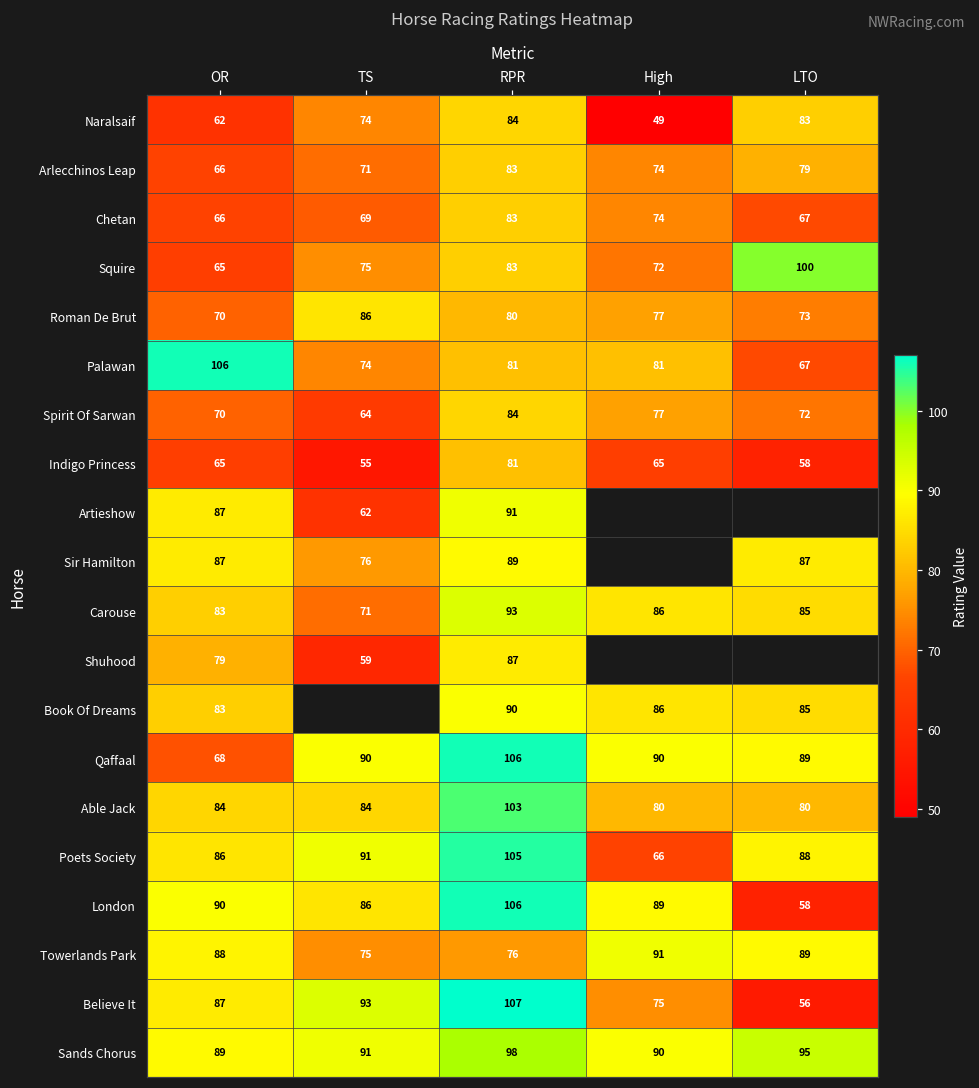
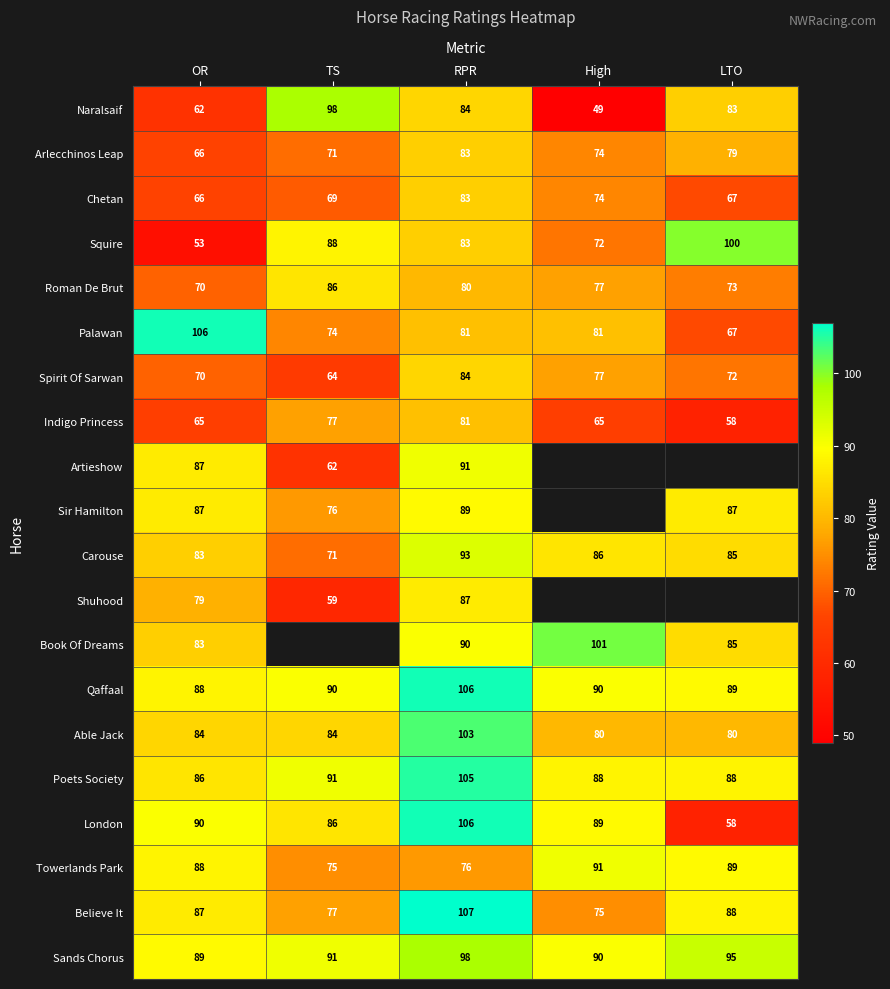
  {
    "Naralsaif": {
      "OR": 62,
-     "TS": 74,
+     "TS": 98,
      "RPR": 84,
      "High": 49,
      "LTO": 83
    },
    "Arlecchinos Leap": {
      "OR": 66,
      "TS": 71,
      "RPR": 83,
      "High": 74,
      "LTO": 79
    },
    "Chetan": {
      "OR": 66,
      "TS": 69,
      "RPR": 83,
      "High": 74,
      "LTO": 67
    },
    "Squire": {
-     "OR": 65,
-     "TS": 75,
+     "OR": 53,
+     "TS": 88,
      "RPR": 83,
      "High": 72,
      "LTO": 100
    },
    "Roman De Brut": {
      "OR": 70,
      "TS": 86,
      "RPR": 80,
      "High": 77,
      "LTO": 73
    },
    "Palawan": {
      "OR": 106,
      "TS": 74,
      "RPR": 81,
      "High": 81,
      "LTO": 67
    },
    "Spirit Of Sarwan": {
      "OR": 70,
      "TS": 64,
      "RPR": 84,
      "High": 77,
      "LTO": 72
    },
    "Indigo Princess": {
      "OR": 65,
-     "TS": 55,
+     "TS": 77,
      "RPR": 81,
      "High": 65,
      "LTO": 58
    },
    "Artieshow": {
      "OR": 87,
      "TS": 62,
      "RPR": 91
    },
    "Sir Hamilton": {
      "OR": 87,
      "TS": 76,
      "RPR": 89,
      "LTO": 87
    },
    "Carouse": {
      "OR": 83,
      "TS": 71,
      "RPR": 93,
      "High": 86,
      "LTO": 85
    },
    "Shuhood": {
      "OR": 79,
      "TS": 59,
      "RPR": 87
    },
    "Book Of Dreams": {
      "OR": 83,
      "RPR": 90,
-     "High": 86,
+     "High": 101,
      "LTO": 85
    },
    "Qaffaal": {
-     "OR": 68,
+     "OR": 88,
      "TS": 90,
      "RPR": 106,
      "High": 90,
      "LTO": 89
    },
    "Able Jack": {
      "OR": 84,
      "TS": 84,
      "RPR": 103,
      "High": 80,
      "LTO": 80
    },
    "Poets Society": {
      "OR": 86,
      "TS": 91,
      "RPR": 105,
-     "High": 66,
+     "High": 88,
      "LTO": 88
    },
    "London": {
      "OR": 90,
      "TS": 86,
      "RPR": 106,
      "High": 89,
      "LTO": 58
    },
    "Towerlands Park": {
      "OR": 88,
      "TS": 75,
      "RPR": 76,
      "High": 91,
      "LTO": 89
    },
    "Believe It": {
      "OR": 87,
-     "TS": 93,
+     "TS": 77,
      "RPR": 107,
      "High": 75,
-     "LTO": 56
+     "LTO": 88
    },
    "Sands Chorus": {
      "OR": 89,
      "TS": 91,
      "RPR": 98,
      "High": 90,
      "LTO": 95
    }
  }
